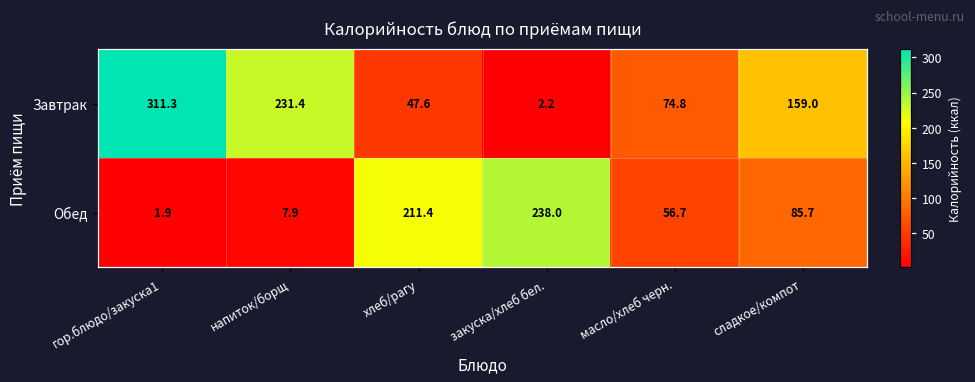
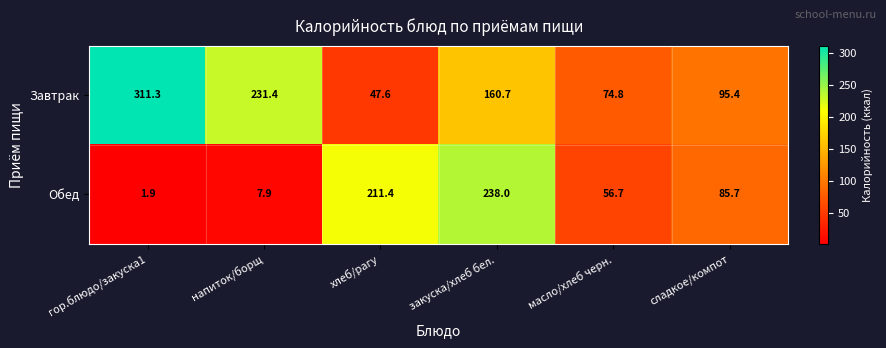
  {
    "Завтрак": {
      "гор.блюдо/закуска1": 311.3,
      "напиток/борщ": 231.4,
      "хлеб/рагу": 47.6,
-     "закуска/хлеб бел.": 2.2,
+     "закуска/хлеб бел.": 160.7,
      "масло/хлеб черн.": 74.8,
-     "сладкое/компот": 159.0
+     "сладкое/компот": 95.4
    },
    "Обед": {
      "гор.блюдо/закуска1": 1.9,
      "напиток/борщ": 7.9,
      "хлеб/рагу": 211.4,
      "закуска/хлеб бел.": 238.0,
      "масло/хлеб черн.": 56.7,
      "сладкое/компот": 85.7
    }
  }
